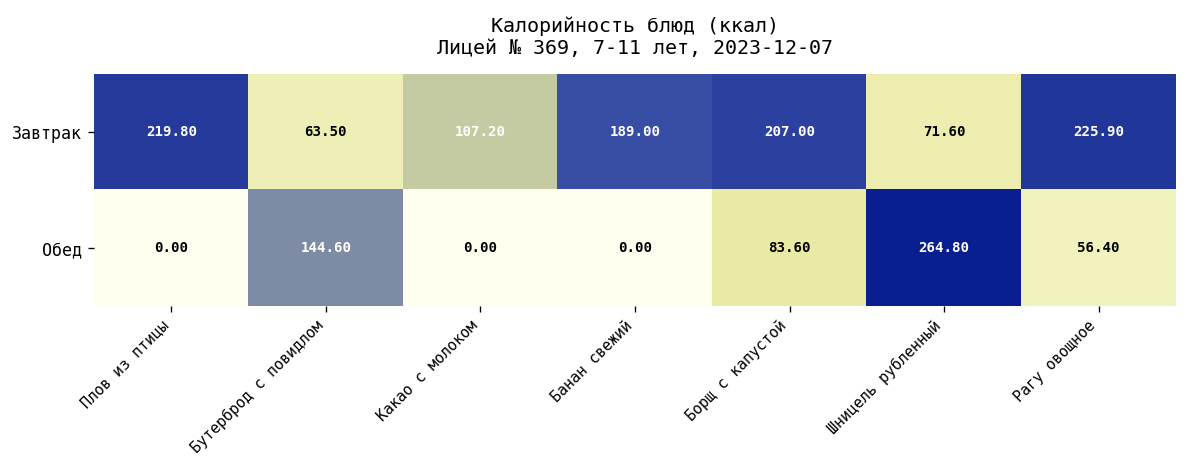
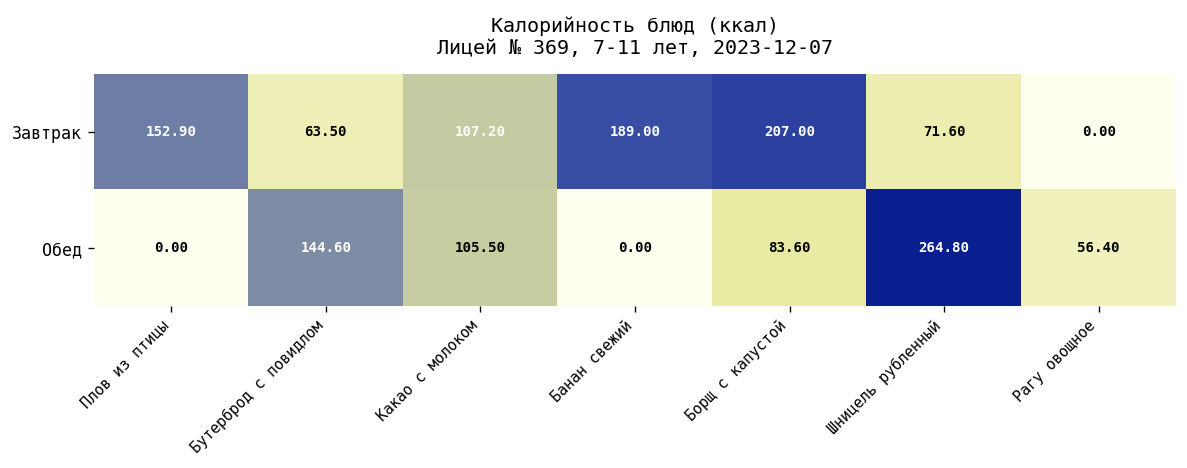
  {
    "Завтрак": {
-     "Плов из птицы": 219.80,
+     "Плов из птицы": 152.90,
      "Бутерброд с повидлом": 63.50,
      "Какао с молоком": 107.20,
      "Банан свежий": 189.00,
      "Борщ с капустой": 207.00,
      "Шницель рубленный": 71.60,
-     "Рагу овощное": 225.90
+     "Рагу овощное": 0.00
    },
    "Обед": {
      "Плов из птицы": 0.00,
      "Бутерброд с повидлом": 144.60,
-     "Какао с молоком": 0.00,
+     "Какао с молоком": 105.50,
      "Банан свежий": 0.00,
      "Борщ с капустой": 83.60,
      "Шницель рубленный": 264.80,
      "Рагу овощное": 56.40
    }
  }
